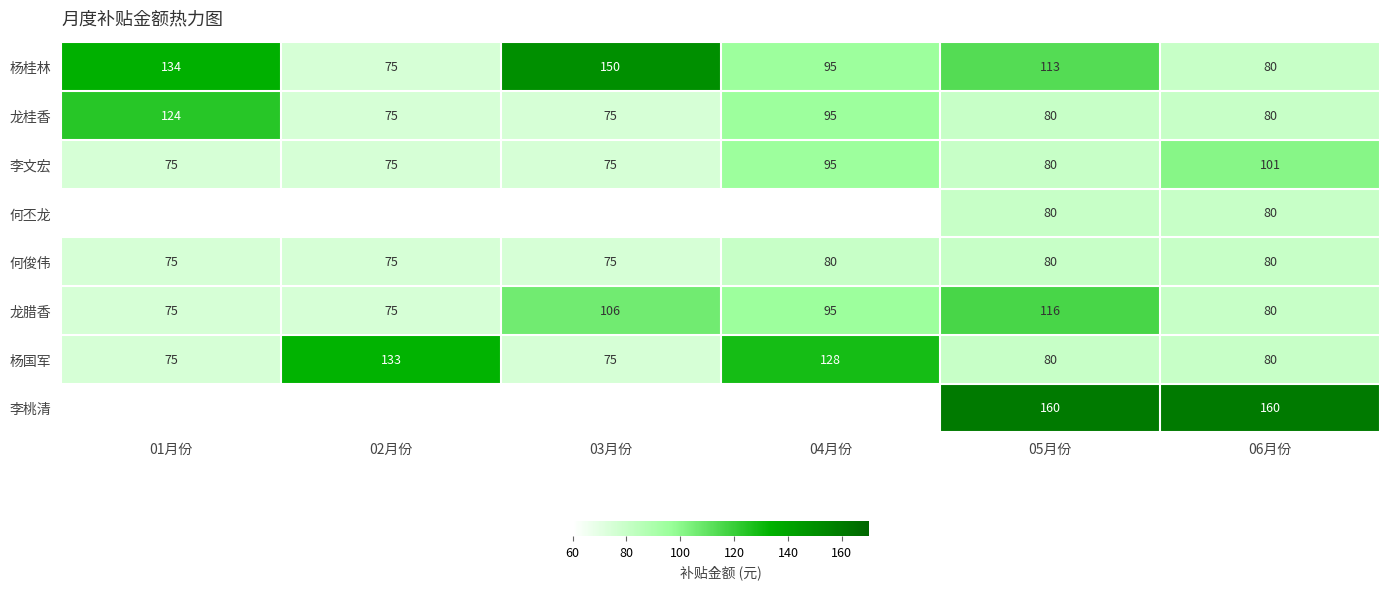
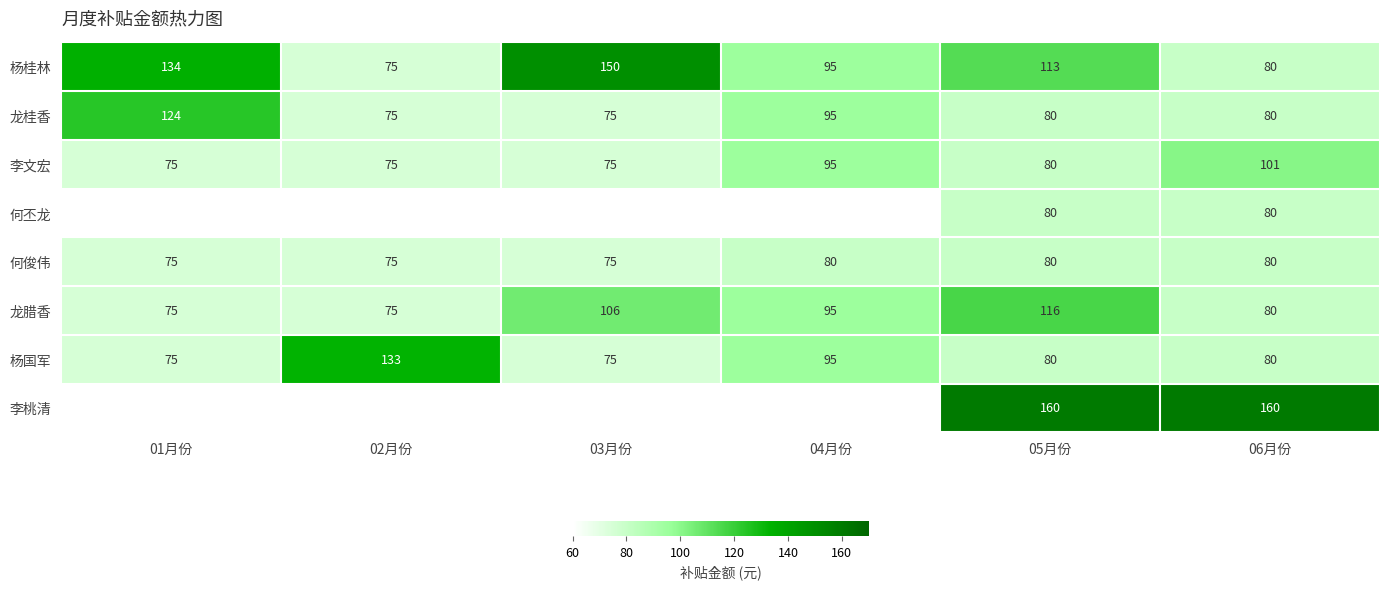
  {
    "杨桂林": {
      "01月份": 134,
      "02月份": 75,
      "03月份": 150,
      "04月份": 95,
      "05月份": 113,
      "06月份": 80
    },
    "龙桂香": {
      "01月份": 124,
      "02月份": 75,
      "03月份": 75,
      "04月份": 95,
      "05月份": 80,
      "06月份": 80
    },
    "李文宏": {
      "01月份": 75,
      "02月份": 75,
      "03月份": 75,
      "04月份": 95,
      "05月份": 80,
      "06月份": 101
    },
    "何丕龙": {
      "05月份": 80,
      "06月份": 80
    },
    "何俊伟": {
      "01月份": 75,
      "02月份": 75,
      "03月份": 75,
      "04月份": 80,
      "05月份": 80,
      "06月份": 80
    },
    "龙腊香": {
      "01月份": 75,
      "02月份": 75,
      "03月份": 106,
      "04月份": 95,
      "05月份": 116,
      "06月份": 80
    },
    "杨国军": {
      "01月份": 75,
      "02月份": 133,
      "03月份": 75,
-     "04月份": 128,
+     "04月份": 95,
      "05月份": 80,
      "06月份": 80
    },
    "李桃清": {
      "05月份": 160,
      "06月份": 160
    }
  }
